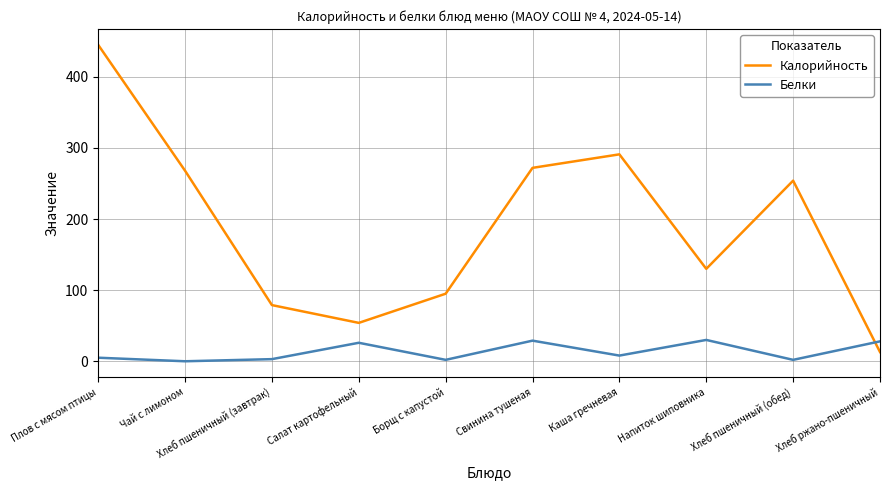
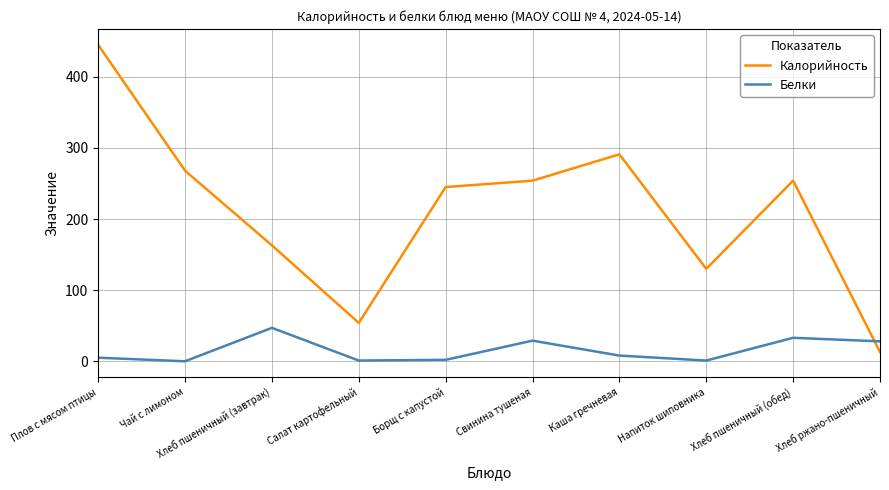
  {
    "Калорийность": {
      "Плов с мясом птицы": 450,
      "Чай с лимоном": 270,
-     "Хлеб пшеничный (завтрак)": 80,
+     "Хлеб пшеничный (завтрак)": 160,
      "Салат картофельный": 50,
-     "Борщ с капустой": 100,
-     "Свинина тушеная": 270,
+     "Борщ с капустой": 250,
+     "Свинина тушеная": 250,
      "Каша гречневая": 290,
      "Напиток шиповника": 130,
      "Хлеб пшеничный (обед)": 250,
      "Хлеб ржано-пшеничный": 10
    },
    "Белки": {
      "Плов с мясом птицы": 10,
      "Чай с лимоном": 0,
-     "Хлеб пшеничный (завтрак)": 0,
-     "Салат картофельный": 30,
+     "Хлеб пшеничный (завтрак)": 50,
+     "Салат картофельный": 0,
      "Борщ с капустой": 0,
      "Свинина тушеная": 30,
      "Каша гречневая": 10,
-     "Напиток шиповника": 30,
-     "Хлеб пшеничный (обед)": 0,
+     "Напиток шиповника": 0,
+     "Хлеб пшеничный (обед)": 30,
      "Хлеб ржано-пшеничный": 30
    }
  }
